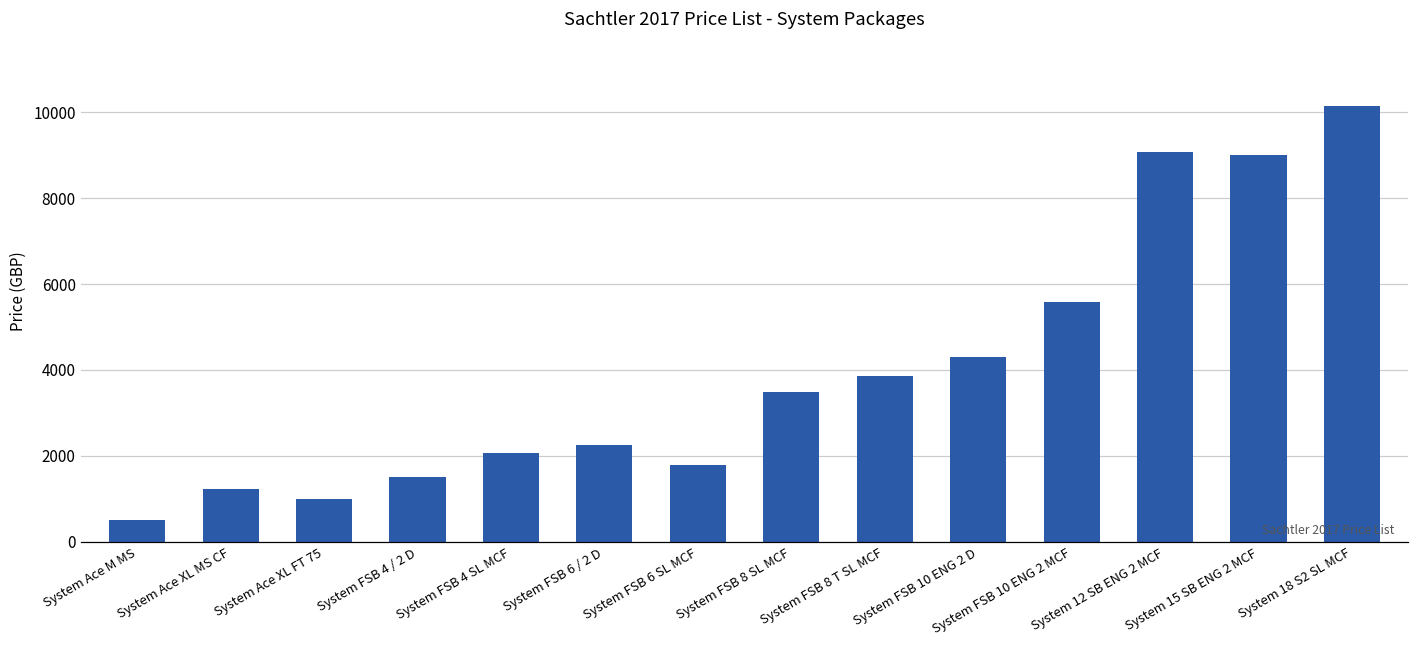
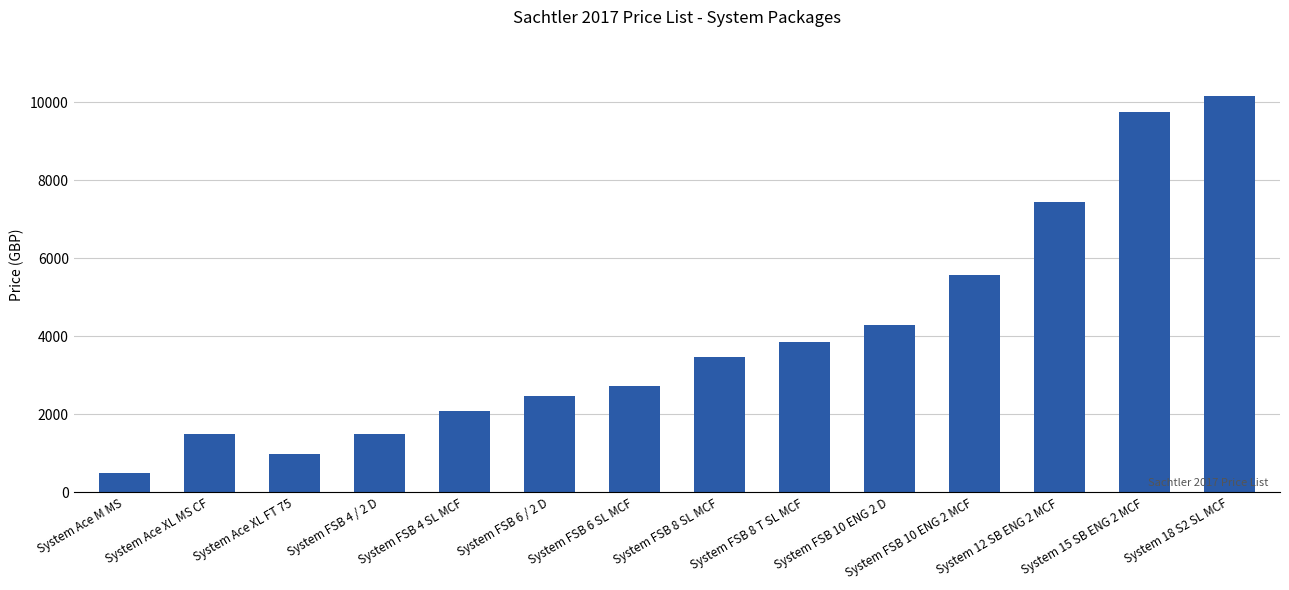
  {
    "System Ace M MS": 500,
-   "System Ace XL MS CF": 1200,
+   "System Ace XL MS CF": 1500,
    "System Ace XL FT 75": 1000,
    "System FSB 4 / 2 D": 1500,
    "System FSB 4 SL MCF": 2100,
-   "System FSB 6 / 2 D": 2300,
-   "System FSB 6 SL MCF": 1800,
+   "System FSB 6 / 2 D": 2500,
+   "System FSB 6 SL MCF": 2700,
    "System FSB 8 SL MCF": 3500,
    "System FSB 8 T SL MCF": 3800,
    "System FSB 10 ENG 2 D": 4300,
    "System FSB 10 ENG 2 MCF": 5600,
-   "System 12 SB ENG 2 MCF": 9100,
-   "System 15 SB ENG 2 MCF": 9000
+   "System 12 SB ENG 2 MCF": 7400,
+   "System 15 SB ENG 2 MCF": 9700
  }
